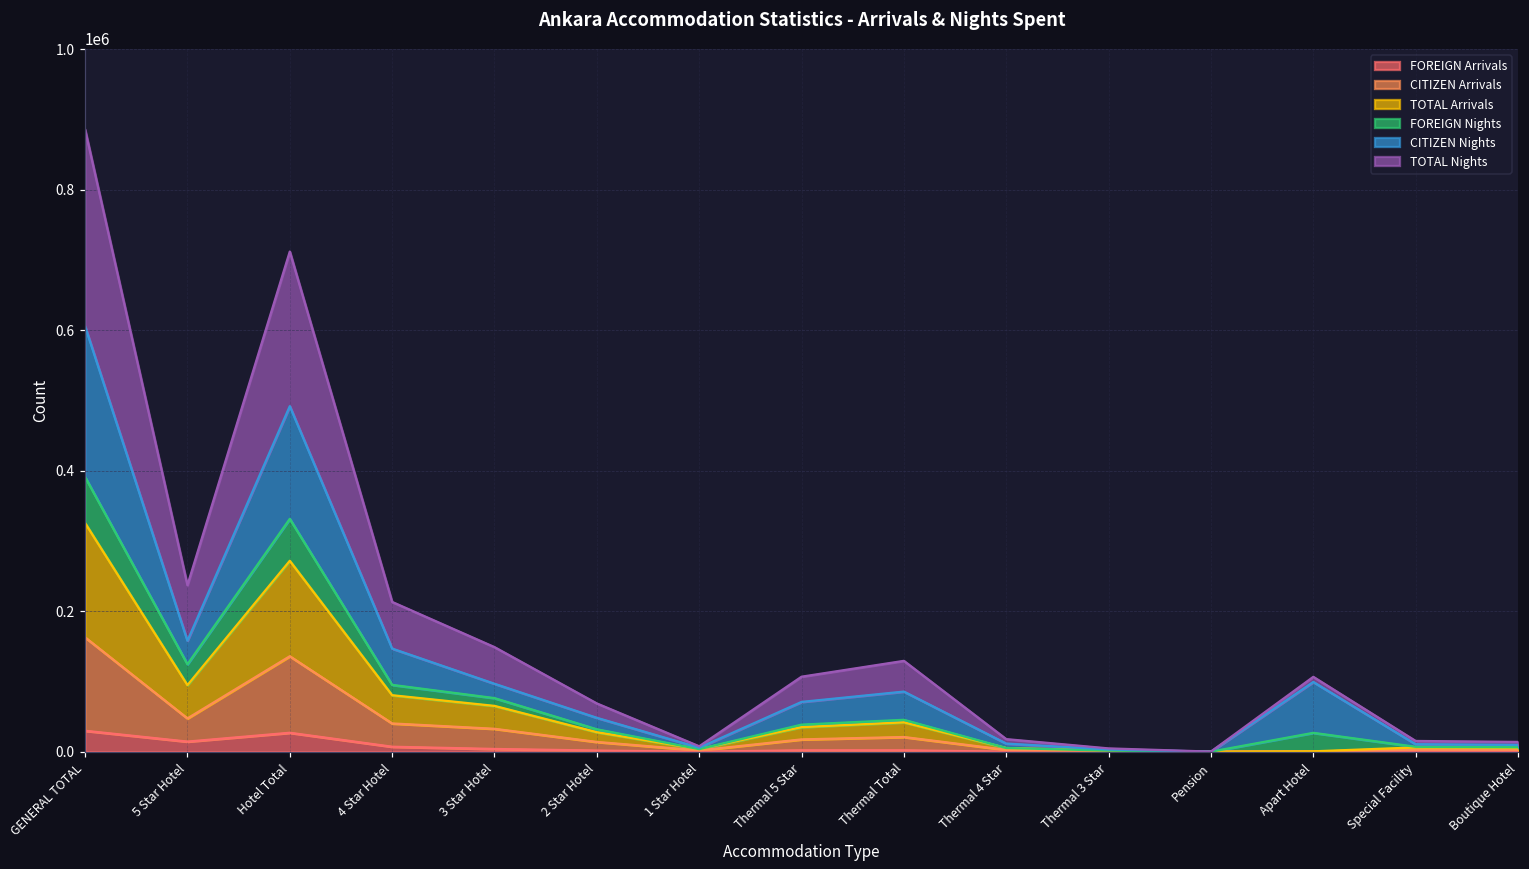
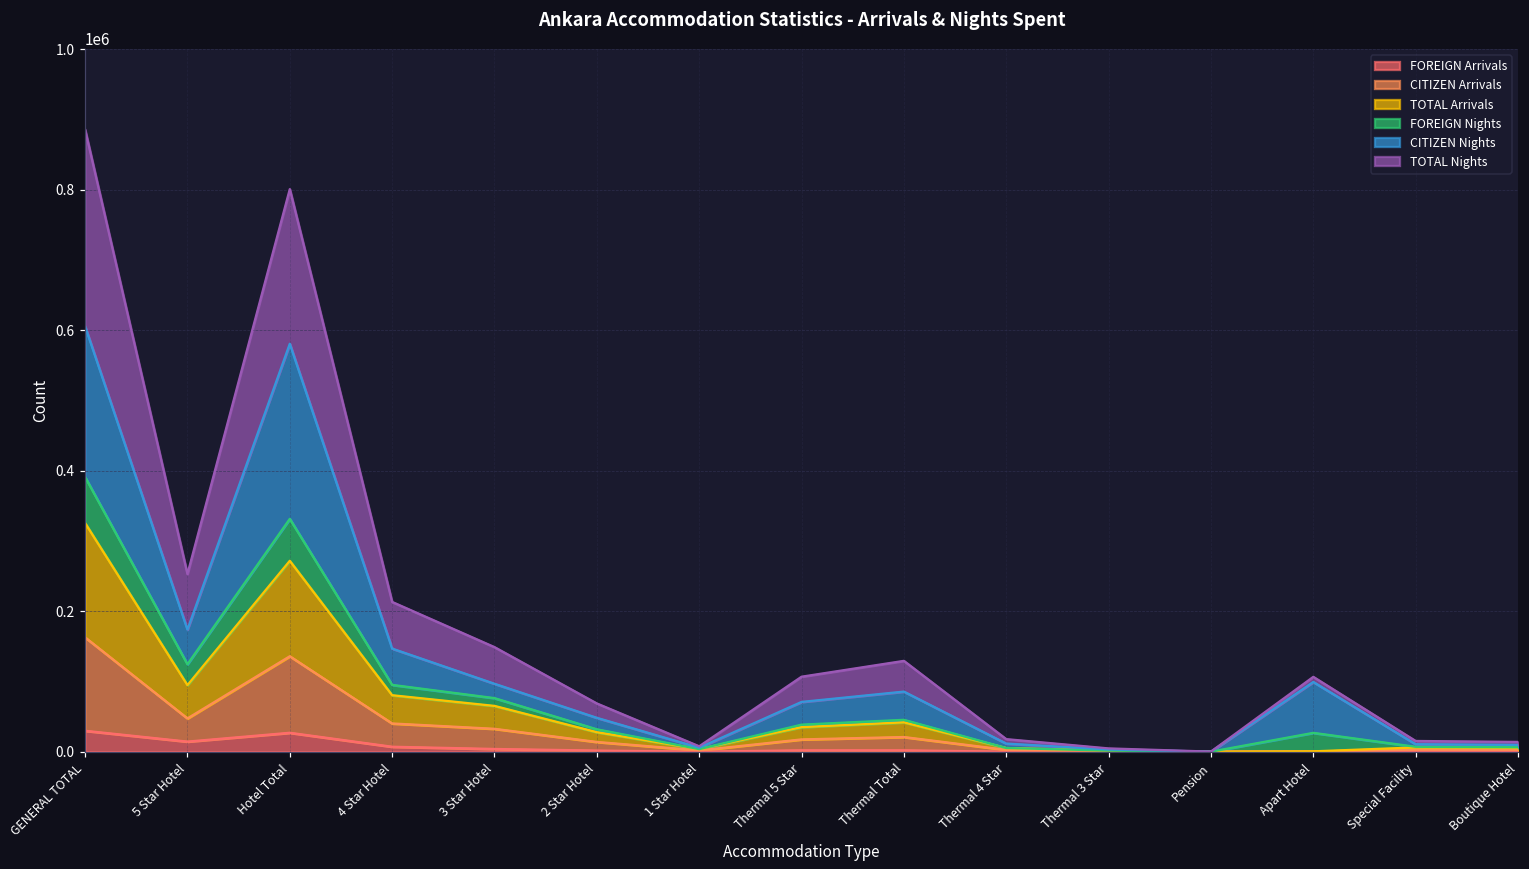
  {
    "TOTAL Arrivals": {
      "GENERAL TOTAL": 160000,
      "5 Star Hotel": 50000,
      "Hotel Total": 140000,
      "4 Star Hotel": 40000,
      "3 Star Hotel": 30000,
      "2 Star Hotel": 10000
    },
    "FOREIGN Nights": {
      "GENERAL TOTAL": 70000,
      "5 Star Hotel": 30000,
      "Hotel Total": 60000,
      "4 Star Hotel": 10000,
      "3 Star Hotel": 10000,
      "2 Star Hotel": 0,
      "Apart Hotel": 30000
    },
    "CITIZEN Nights": {
      "GENERAL TOTAL": 210000,
-     "5 Star Hotel": 30000,
-     "Hotel Total": 160000,
+     "5 Star Hotel": 50000,
+     "Hotel Total": 250000,
      "4 Star Hotel": 50000,
      "3 Star Hotel": 20000,
      "2 Star Hotel": 20000,
      "Thermal 5 Star": 30000,
      "Thermal Total": 40000,
      "Thermal 4 Star": 10000,
      "Apart Hotel": 70000
    },
    "TOTAL Nights": {
      "GENERAL TOTAL": 280000,
      "5 Star Hotel": 80000,
      "Hotel Total": 220000,
      "4 Star Hotel": 70000,
      "3 Star Hotel": 50000,
      "2 Star Hotel": 20000,
      "Thermal 5 Star": 40000,
      "Thermal Total": 40000,
      "Thermal 4 Star": 10000,
      "Apart Hotel": 10000,
      "Special Facility": 0,
      "Boutique Hotel": 0
    }
  }
